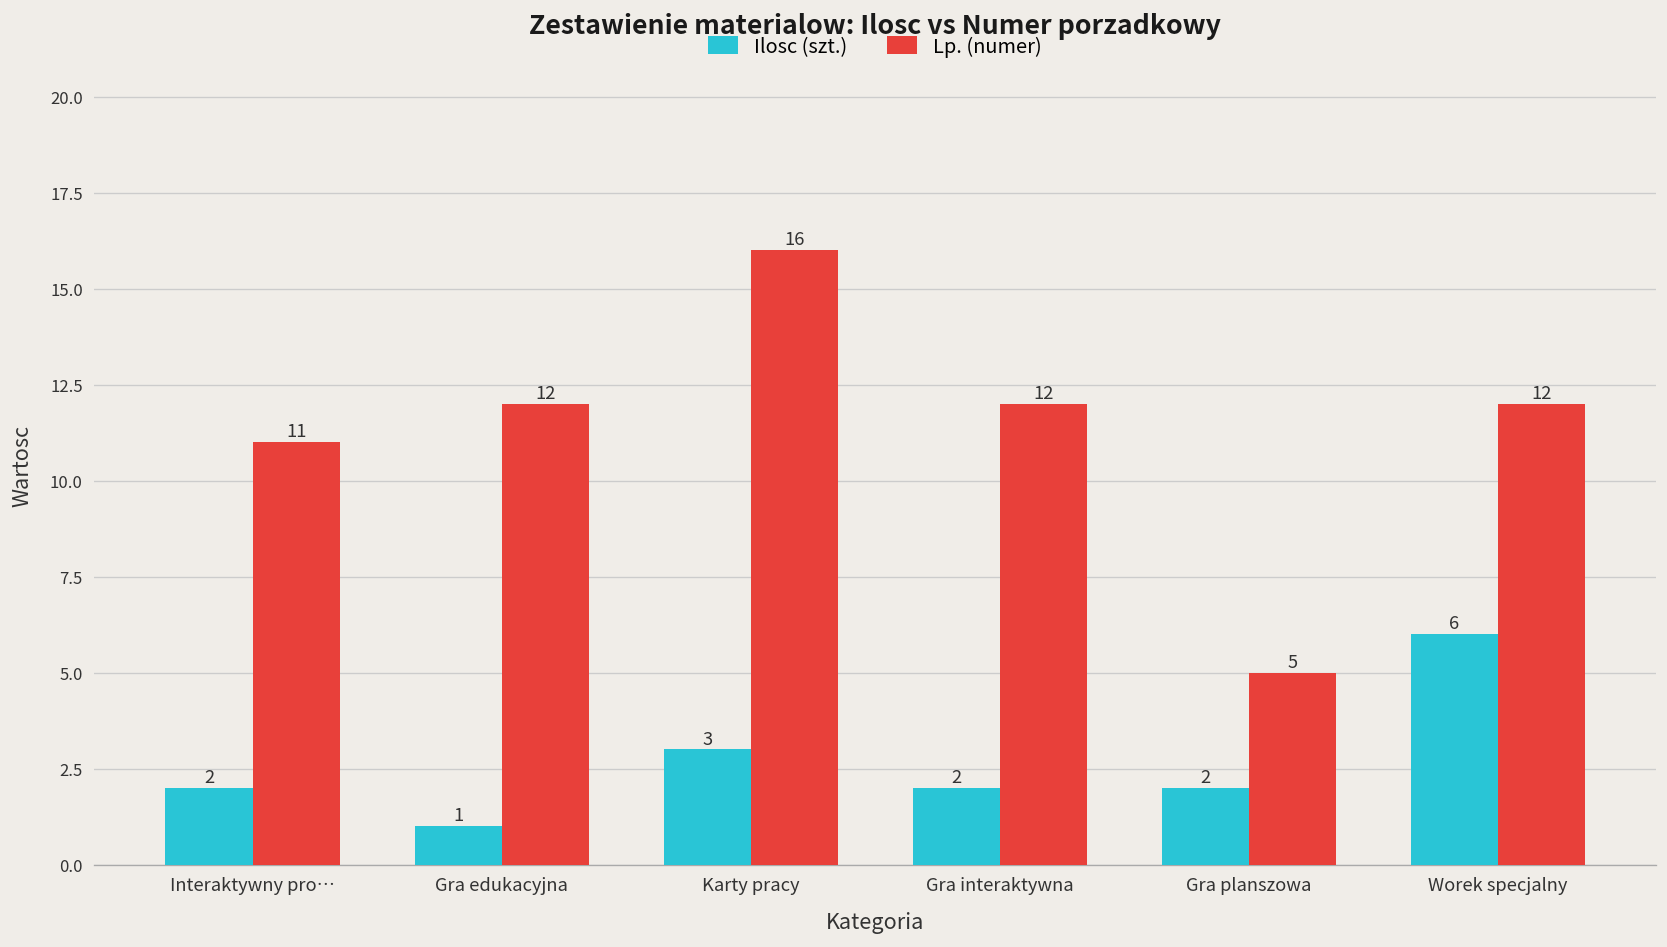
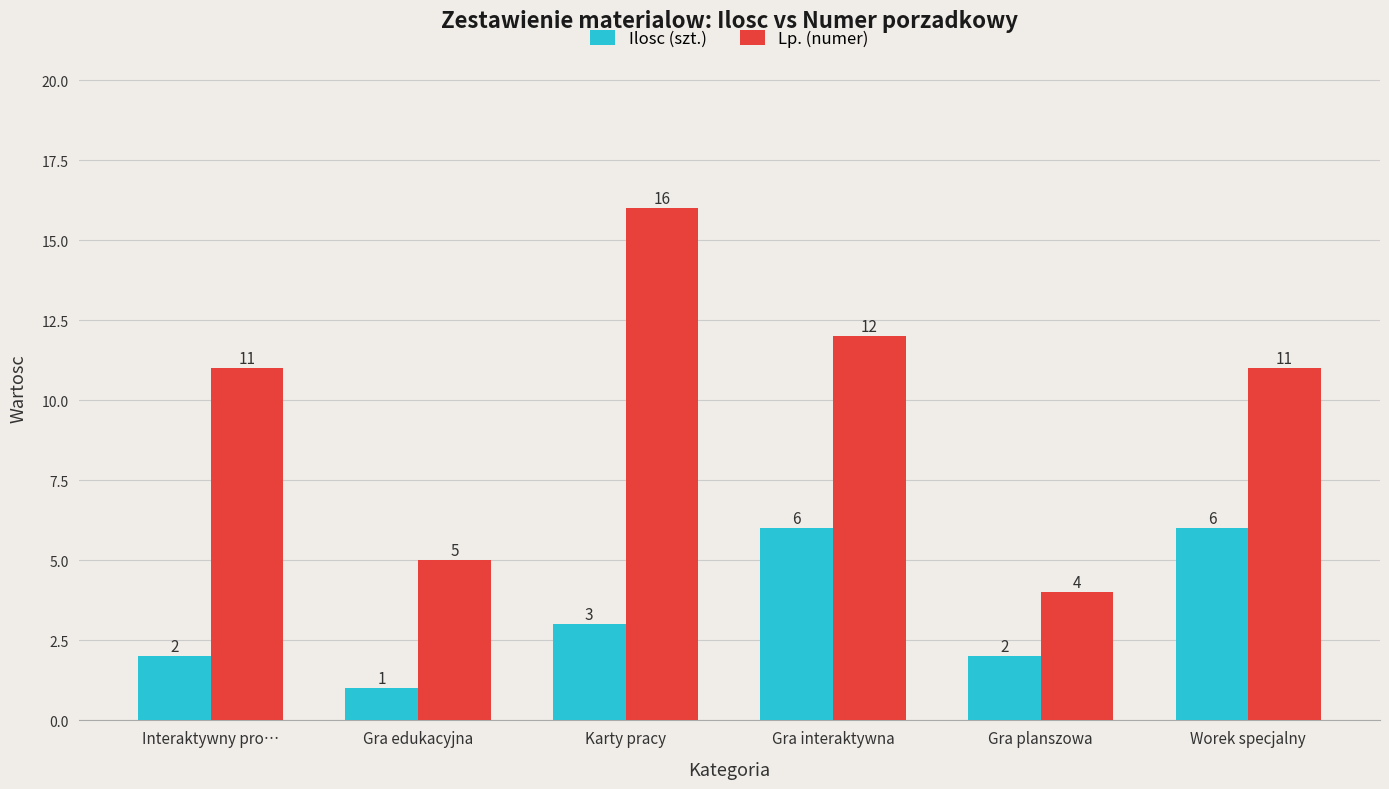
  {
    "Ilosc (szt.)": {
      "Interaktywny pro…": 2,
      "Gra edukacyjna": 1,
      "Karty pracy": 3,
-     "Gra interaktywna": 2,
+     "Gra interaktywna": 6,
      "Gra planszowa": 2,
      "Worek specjalny": 6
    },
    "Lp. (numer)": {
      "Interaktywny pro…": 11,
-     "Gra edukacyjna": 12,
+     "Gra edukacyjna": 5,
      "Karty pracy": 16,
      "Gra interaktywna": 12,
-     "Gra planszowa": 5,
-     "Worek specjalny": 12
+     "Gra planszowa": 4,
+     "Worek specjalny": 11
    }
  }
